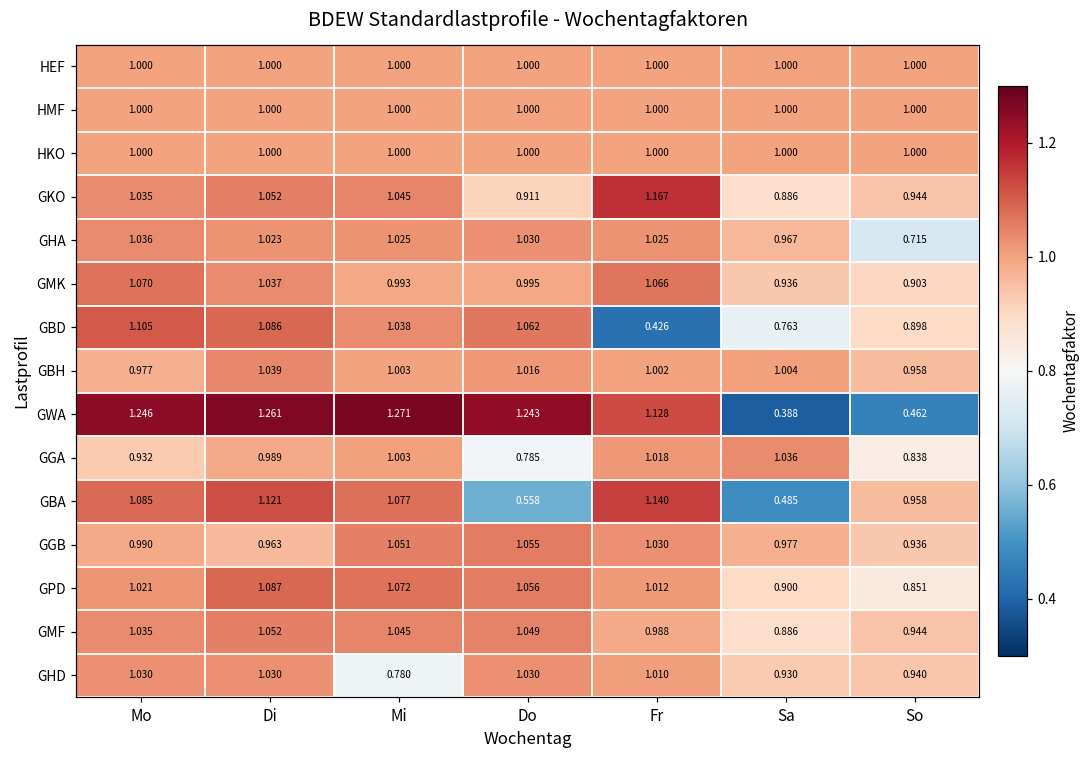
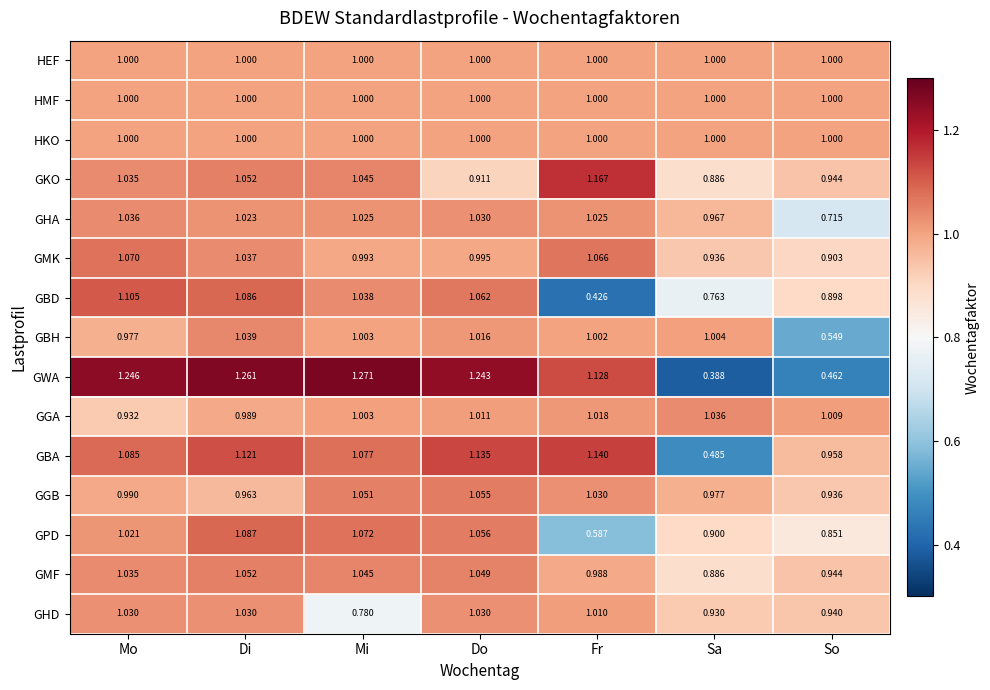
  {
    "HEF": {
      "Mo": 1.000,
      "Di": 1.000,
      "Mi": 1.000,
      "Do": 1.000,
      "Fr": 1.000,
      "Sa": 1.000,
      "So": 1.000
    },
    "HMF": {
      "Mo": 1.000,
      "Di": 1.000,
      "Mi": 1.000,
      "Do": 1.000,
      "Fr": 1.000,
      "Sa": 1.000,
      "So": 1.000
    },
    "HKO": {
      "Mo": 1.000,
      "Di": 1.000,
      "Mi": 1.000,
      "Do": 1.000,
      "Fr": 1.000,
      "Sa": 1.000,
      "So": 1.000
    },
    "GKO": {
      "Mo": 1.035,
      "Di": 1.052,
      "Mi": 1.045,
      "Do": 0.911,
      "Fr": 1.167,
      "Sa": 0.886,
      "So": 0.944
    },
    "GHA": {
      "Mo": 1.036,
      "Di": 1.023,
      "Mi": 1.025,
      "Do": 1.030,
      "Fr": 1.025,
      "Sa": 0.967,
      "So": 0.715
    },
    "GMK": {
      "Mo": 1.070,
      "Di": 1.037,
      "Mi": 0.993,
      "Do": 0.995,
      "Fr": 1.066,
      "Sa": 0.936,
      "So": 0.903
    },
    "GBD": {
      "Mo": 1.105,
      "Di": 1.086,
      "Mi": 1.038,
      "Do": 1.062,
      "Fr": 0.426,
      "Sa": 0.763,
      "So": 0.898
    },
    "GBH": {
      "Mo": 0.977,
      "Di": 1.039,
      "Mi": 1.003,
      "Do": 1.016,
      "Fr": 1.002,
      "Sa": 1.004,
-     "So": 0.958
+     "So": 0.549
    },
    "GWA": {
      "Mo": 1.246,
      "Di": 1.261,
      "Mi": 1.271,
      "Do": 1.243,
      "Fr": 1.128,
      "Sa": 0.388,
      "So": 0.462
    },
    "GGA": {
      "Mo": 0.932,
      "Di": 0.989,
      "Mi": 1.003,
-     "Do": 0.785,
+     "Do": 1.011,
      "Fr": 1.018,
      "Sa": 1.036,
-     "So": 0.838
+     "So": 1.009
    },
    "GBA": {
      "Mo": 1.085,
      "Di": 1.121,
      "Mi": 1.077,
-     "Do": 0.558,
+     "Do": 1.135,
      "Fr": 1.140,
      "Sa": 0.485,
      "So": 0.958
    },
    "GGB": {
      "Mo": 0.990,
      "Di": 0.963,
      "Mi": 1.051,
      "Do": 1.055,
      "Fr": 1.030,
      "Sa": 0.977,
      "So": 0.936
    },
    "GPD": {
      "Mo": 1.021,
      "Di": 1.087,
      "Mi": 1.072,
      "Do": 1.056,
-     "Fr": 1.012,
+     "Fr": 0.587,
      "Sa": 0.900,
      "So": 0.851
    },
    "GMF": {
      "Mo": 1.035,
      "Di": 1.052,
      "Mi": 1.045,
      "Do": 1.049,
      "Fr": 0.988,
      "Sa": 0.886,
      "So": 0.944
    },
    "GHD": {
      "Mo": 1.030,
      "Di": 1.030,
      "Mi": 0.780,
      "Do": 1.030,
      "Fr": 1.010,
      "Sa": 0.930,
      "So": 0.940
    }
  }
